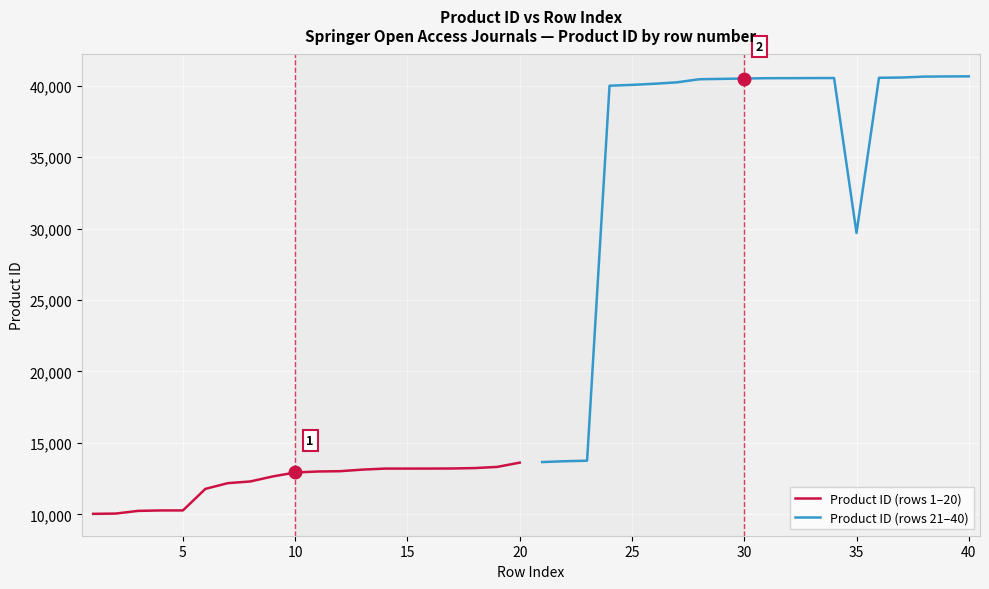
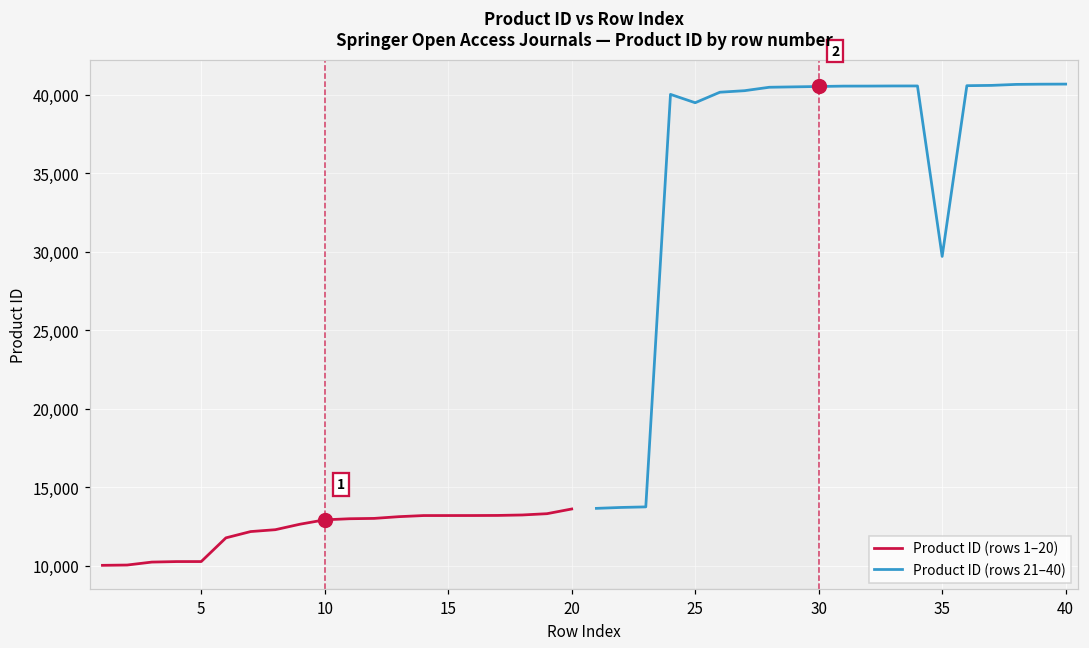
  {
    "Product ID (rows 21–40)": {
-     "25": "40,100",
+     "25": "39,500",
      "35": "29,700",
      "40": "40,700"
    }
  }
